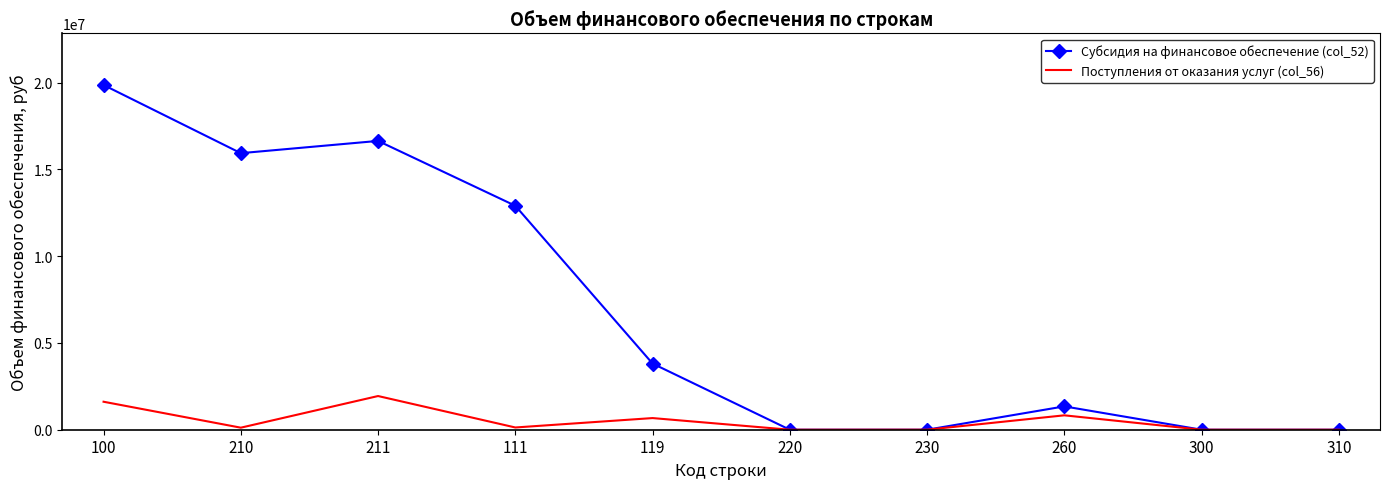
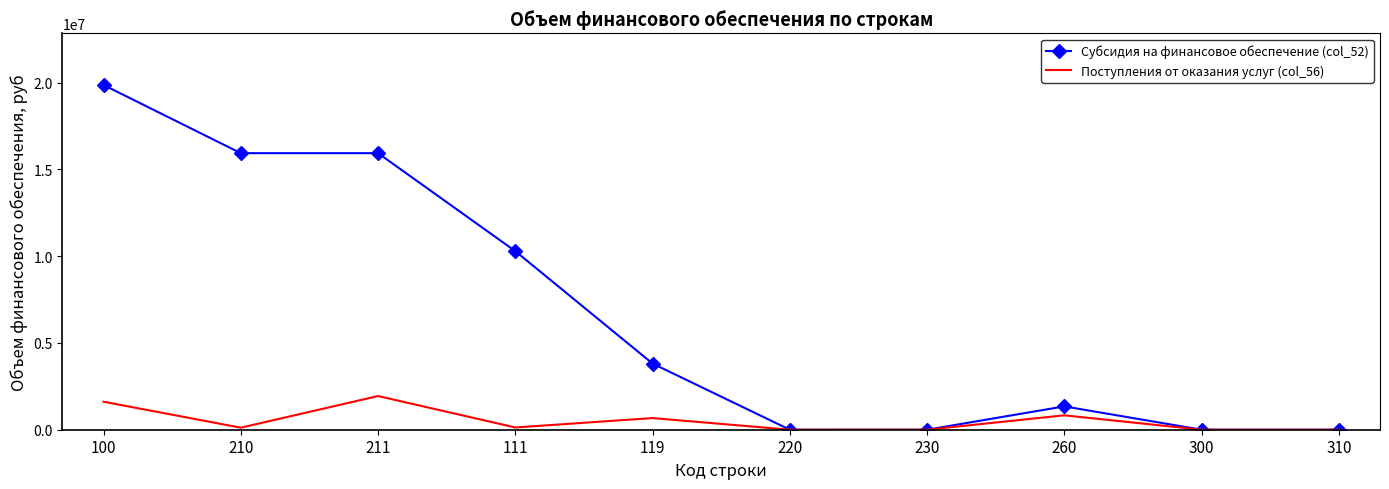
  {
    "Субсидия на финансовое обеспечение (col_52)": {
      "100": 19900000,
      "210": 15900000,
-     "211": 16600000,
-     "111": 12900000,
+     "211": 15900000,
+     "111": 10300000,
      "119": 3800000,
      "260": 1300000
    },
    "Поступления от оказания услуг (col_56)": {
      "100": 1600000,
      "210": 100000,
      "211": 1900000,
      "111": 100000,
      "119": 700000,
      "260": 800000
    }
  }
